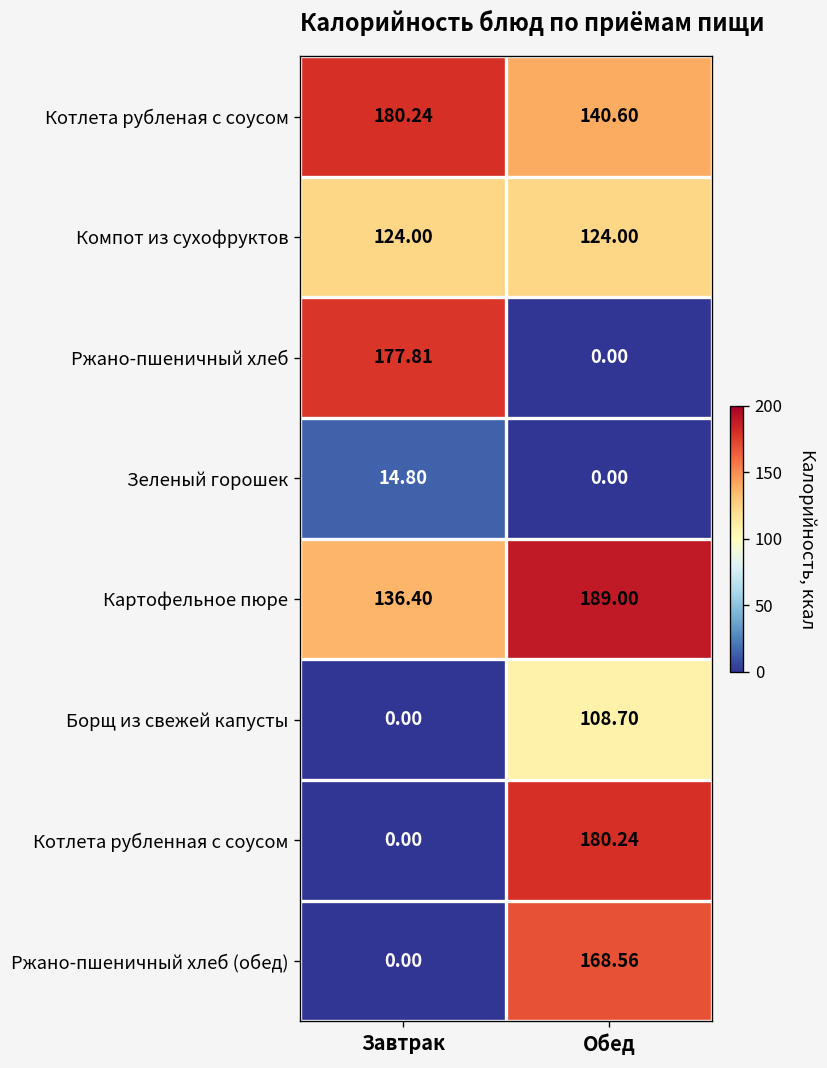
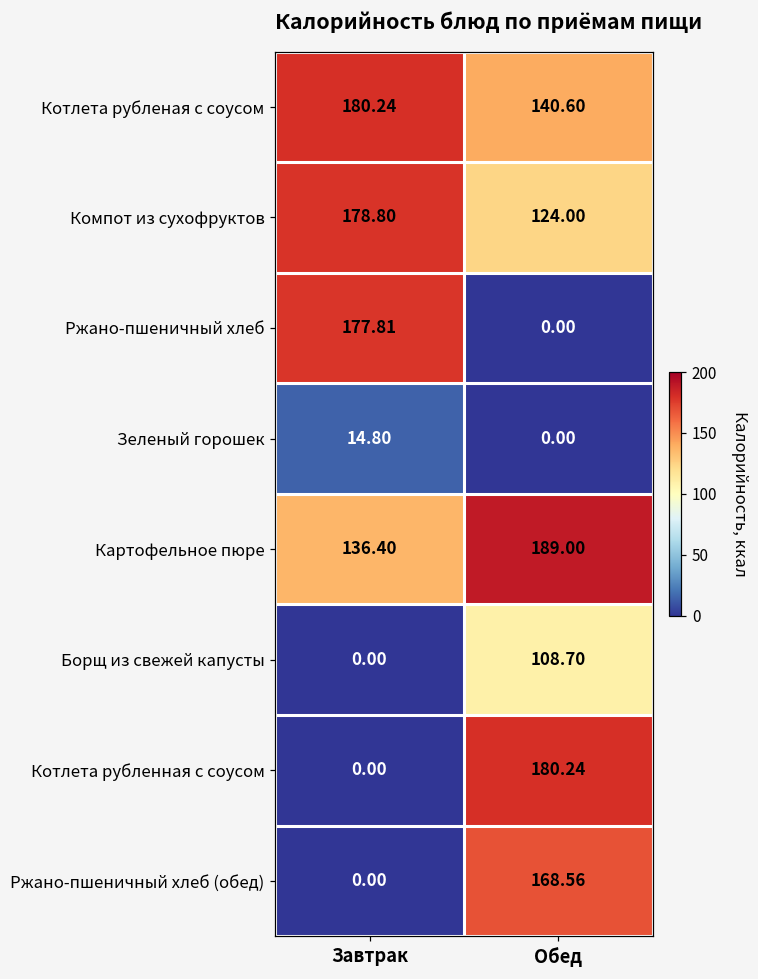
  {
    "Котлета рубленая с соусом": {
      "Завтрак": 180.24,
      "Обед": 140.60
    },
    "Компот из сухофруктов": {
-     "Завтрак": 124.00,
+     "Завтрак": 178.80,
      "Обед": 124.00
    },
    "Ржано-пшеничный хлеб": {
      "Завтрак": 177.81,
      "Обед": 0.00
    },
    "Зеленый горошек": {
      "Завтрак": 14.80,
      "Обед": 0.00
    },
    "Картофельное пюре": {
      "Завтрак": 136.40,
      "Обед": 189.00
    },
    "Борщ из свежей капусты": {
      "Завтрак": 0.00,
      "Обед": 108.70
    },
    "Котлета рубленная с соусом": {
      "Завтрак": 0.00,
      "Обед": 180.24
    },
    "Ржано-пшеничный хлеб (обед)": {
      "Завтрак": 0.00,
      "Обед": 168.56
    }
  }
